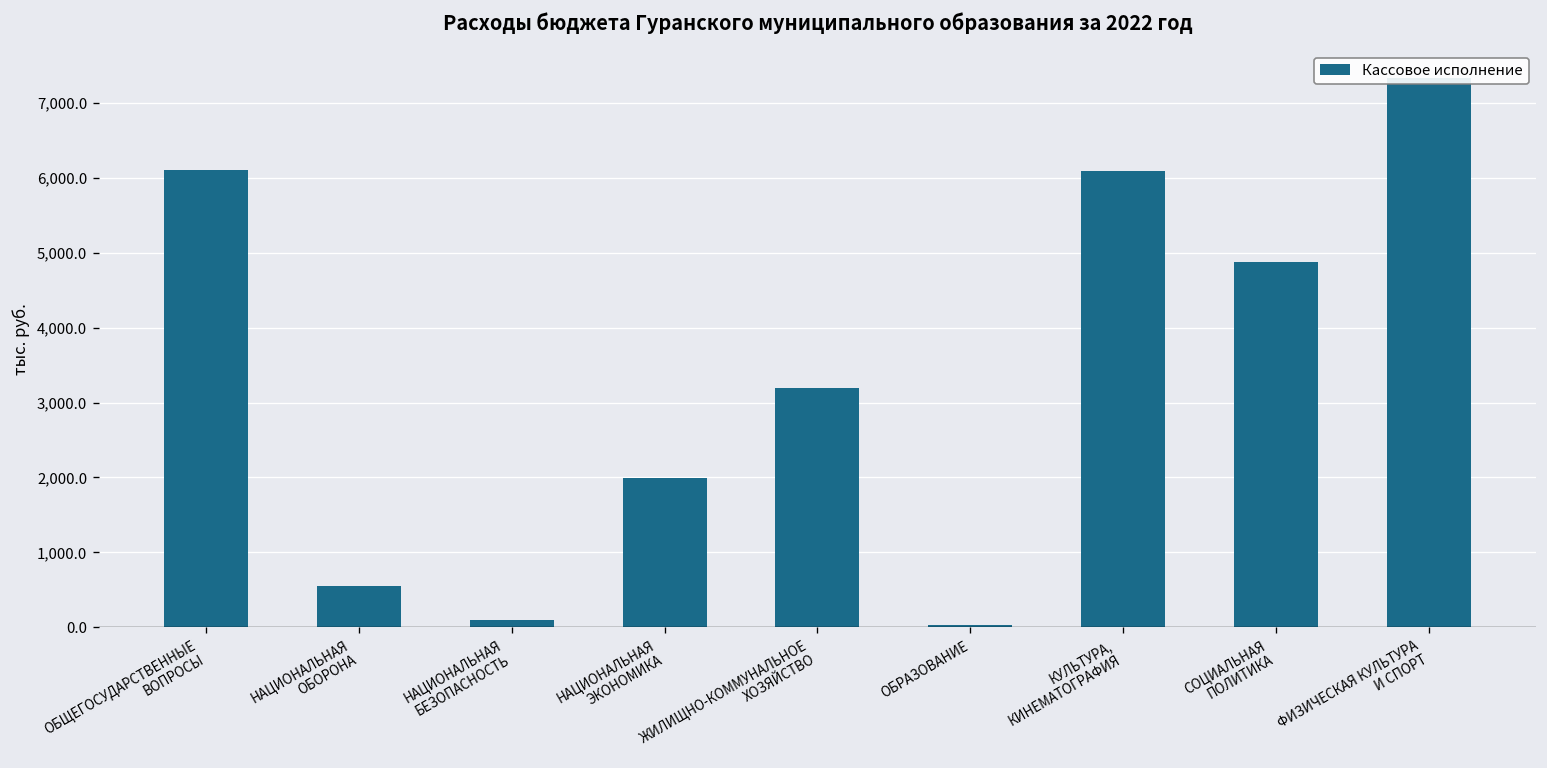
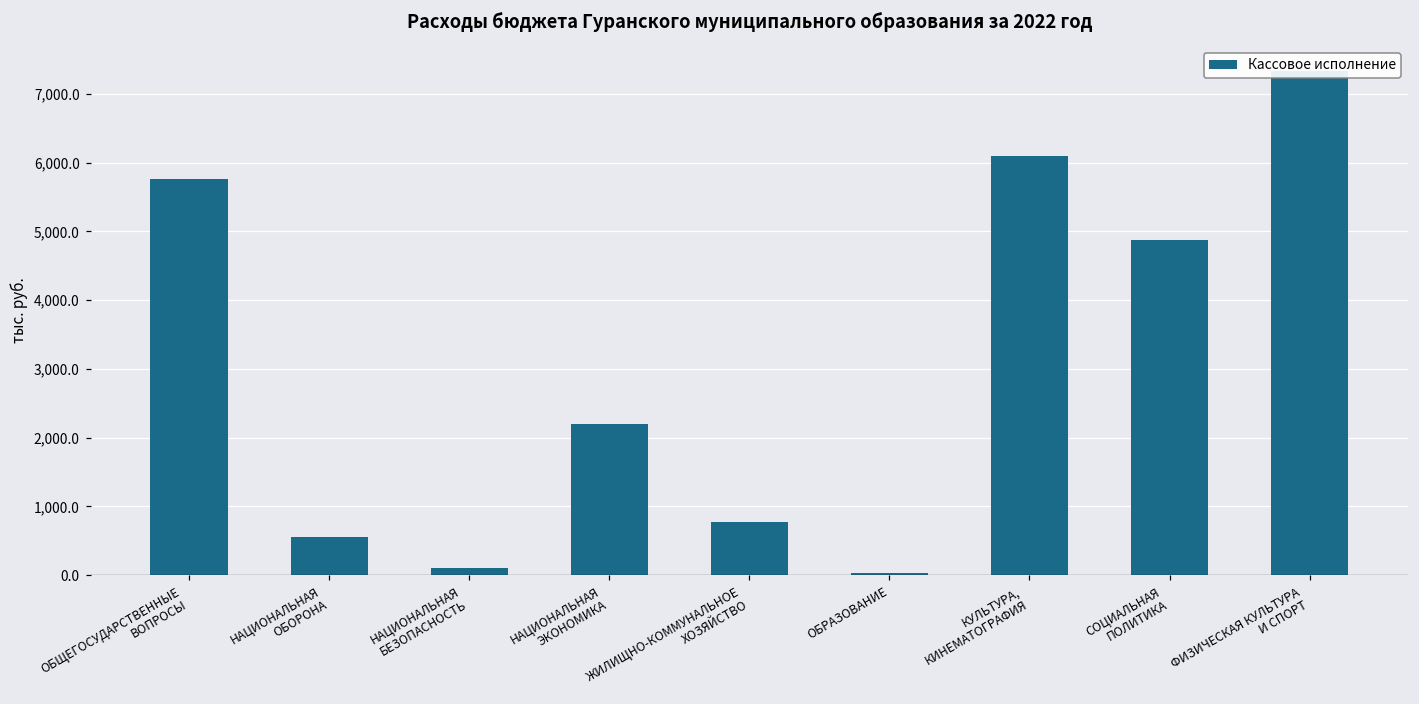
  {
-   "ОБЩЕГОСУДАРСТВЕННЫЕ ВОПРОСЫ": "6,100",
+   "ОБЩЕГОСУДАРСТВЕННЫЕ ВОПРОСЫ": "5,800",
    "НАЦИОНАЛЬНАЯ ОБОРОНА": "500",
    "НАЦИОНАЛЬНАЯ БЕЗОПАСНОСТЬ": "100",
-   "НАЦИОНАЛЬНАЯ ЭКОНОМИКА": "2,000",
-   "ЖИЛИЩНО-КОММУНАЛЬНОЕ ХОЗЯЙСТВО": "3,200",
+   "НАЦИОНАЛЬНАЯ ЭКОНОМИКА": "2,200",
+   "ЖИЛИЩНО-КОММУНАЛЬНОЕ ХОЗЯЙСТВО": "800",
    "КУЛЬТУРА, КИНЕМАТОГРАФИЯ": "6,100",
    "СОЦИАЛЬНАЯ ПОЛИТИКА": "4,900"
  }
